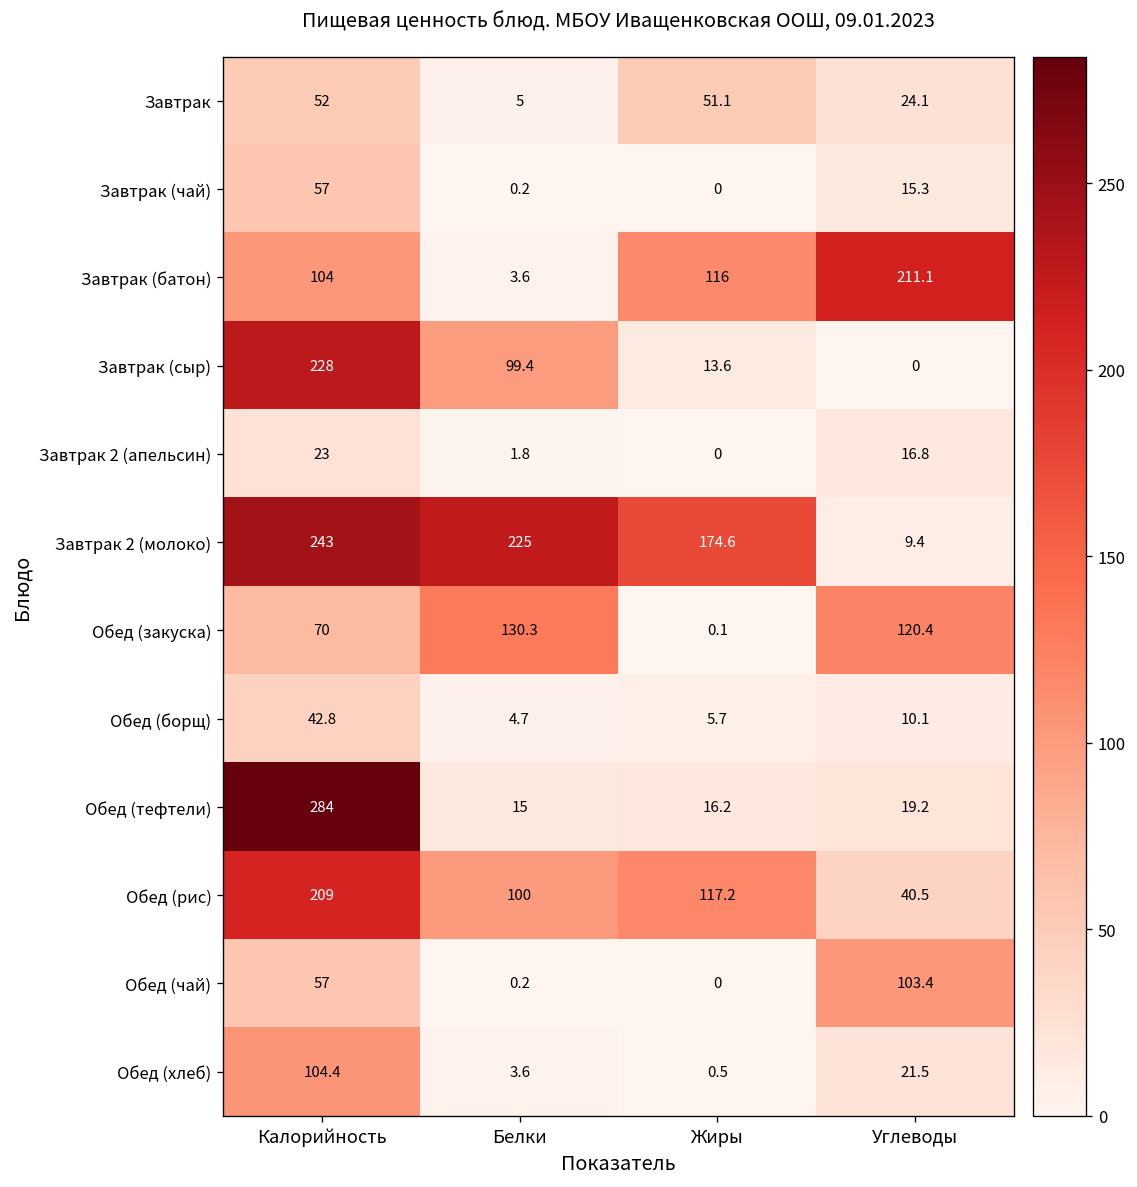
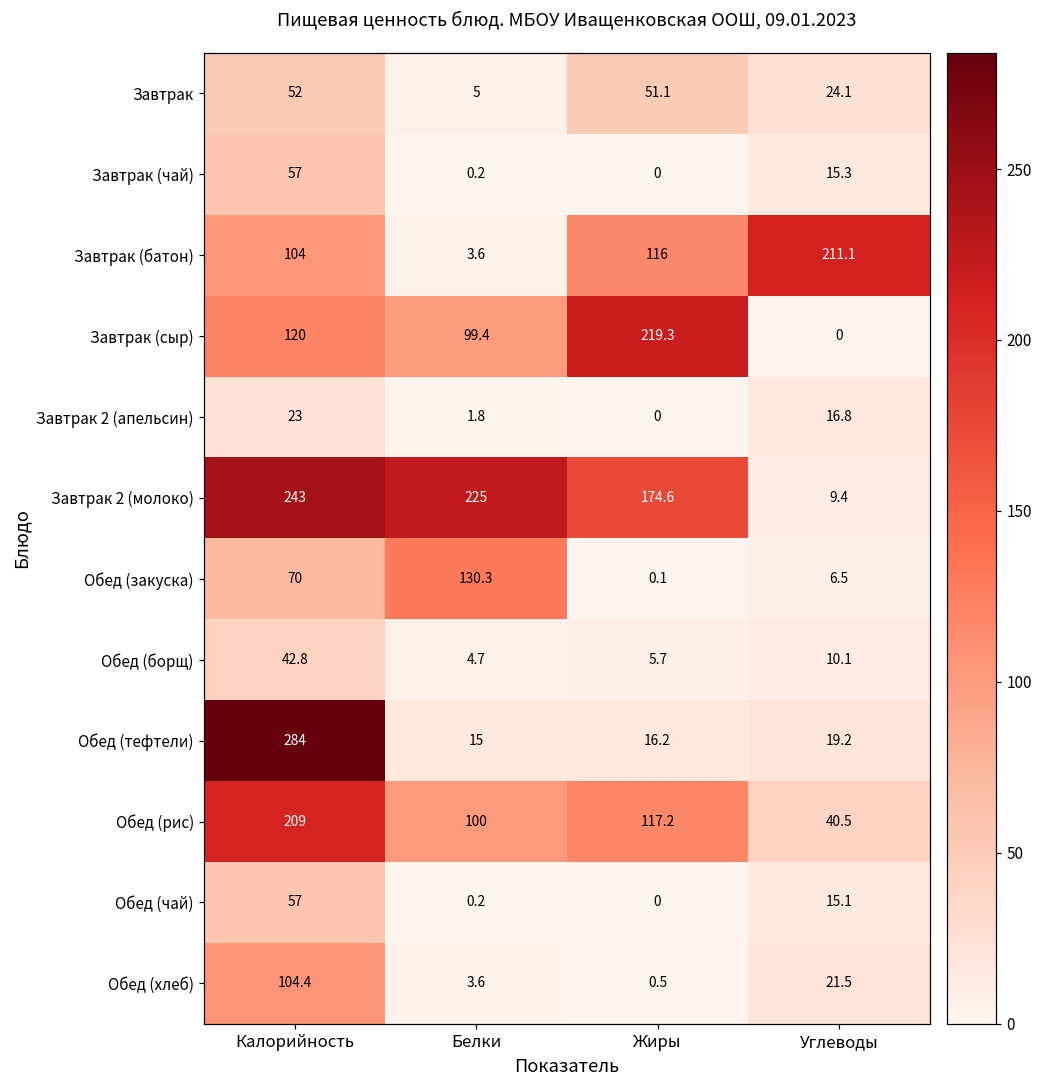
  {
    "Завтрак": {
      "Калорийность": 52,
      "Белки": 5,
      "Жиры": 51.1,
      "Углеводы": 24.1
    },
    "Завтрак (чай)": {
      "Калорийность": 57,
      "Белки": 0.2,
      "Жиры": 0,
      "Углеводы": 15.3
    },
    "Завтрак (батон)": {
      "Калорийность": 104,
      "Белки": 3.6,
      "Жиры": 116,
      "Углеводы": 211.1
    },
    "Завтрак (сыр)": {
-     "Калорийность": 228,
+     "Калорийность": 120,
      "Белки": 99.4,
-     "Жиры": 13.6,
+     "Жиры": 219.3,
      "Углеводы": 0
    },
    "Завтрак 2 (апельсин)": {
      "Калорийность": 23,
      "Белки": 1.8,
      "Жиры": 0,
      "Углеводы": 16.8
    },
    "Завтрак 2 (молоко)": {
      "Калорийность": 243,
      "Белки": 225,
      "Жиры": 174.6,
      "Углеводы": 9.4
    },
    "Обед (закуска)": {
      "Калорийность": 70,
      "Белки": 130.3,
      "Жиры": 0.1,
-     "Углеводы": 120.4
+     "Углеводы": 6.5
    },
    "Обед (борщ)": {
      "Калорийность": 42.8,
      "Белки": 4.7,
      "Жиры": 5.7,
      "Углеводы": 10.1
    },
    "Обед (тефтели)": {
      "Калорийность": 284,
      "Белки": 15,
      "Жиры": 16.2,
      "Углеводы": 19.2
    },
    "Обед (рис)": {
      "Калорийность": 209,
      "Белки": 100,
      "Жиры": 117.2,
      "Углеводы": 40.5
    },
    "Обед (чай)": {
      "Калорийность": 57,
      "Белки": 0.2,
      "Жиры": 0,
-     "Углеводы": 103.4
+     "Углеводы": 15.1
    },
    "Обед (хлеб)": {
      "Калорийность": 104.4,
      "Белки": 3.6,
      "Жиры": 0.5,
      "Углеводы": 21.5
    }
  }
